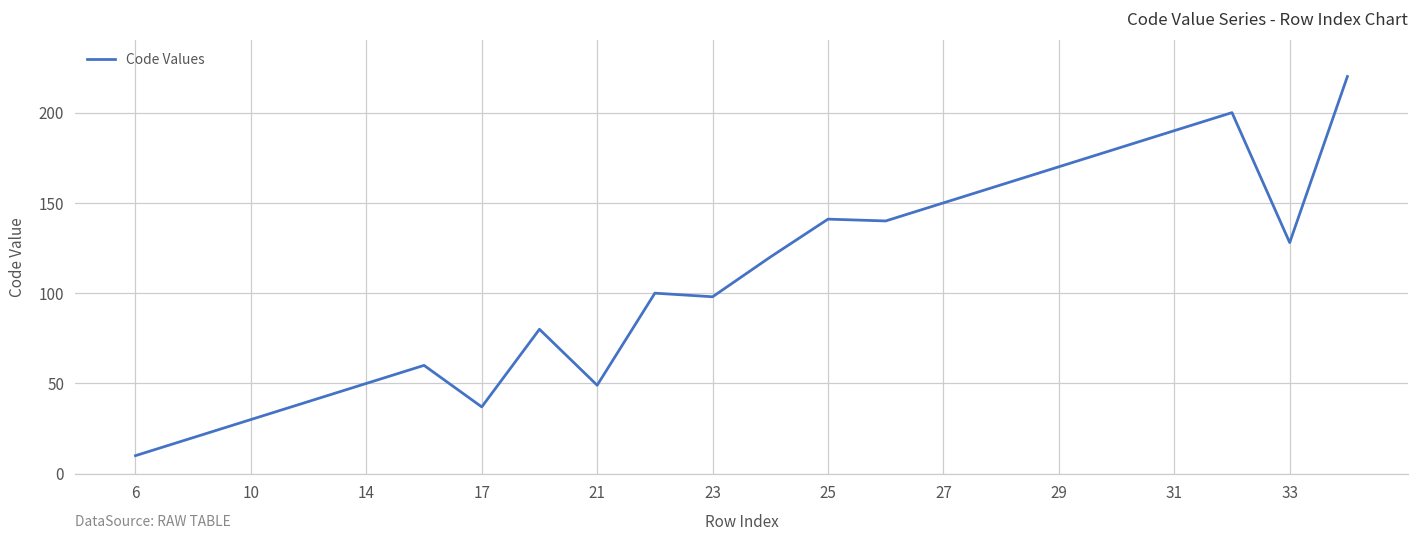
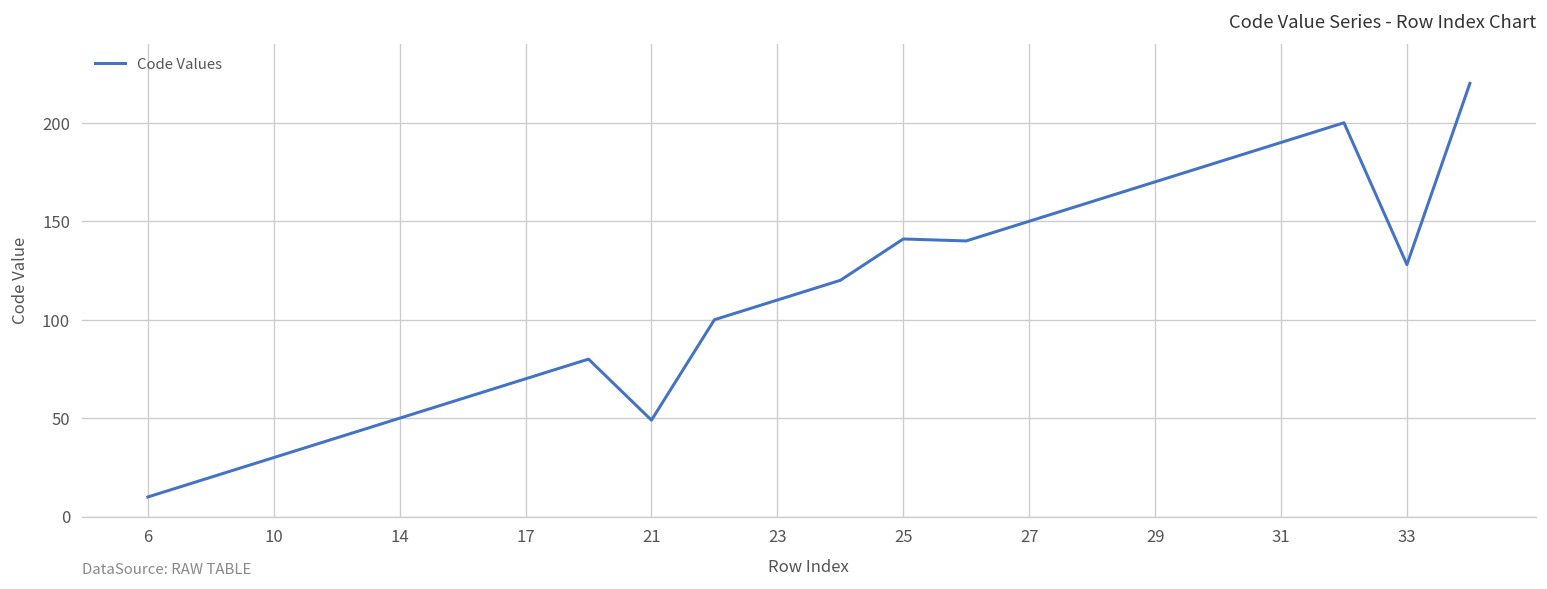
  {
    "6": 10,
    "10": 30,
    "14": 50,
-   "17": 37,
+   "17": 70,
    "21": 49,
-   "23": 98,
+   "23": 110,
    "25": 141,
    "27": 150,
    "29": 170,
    "31": 190,
    "33": 128
  }
